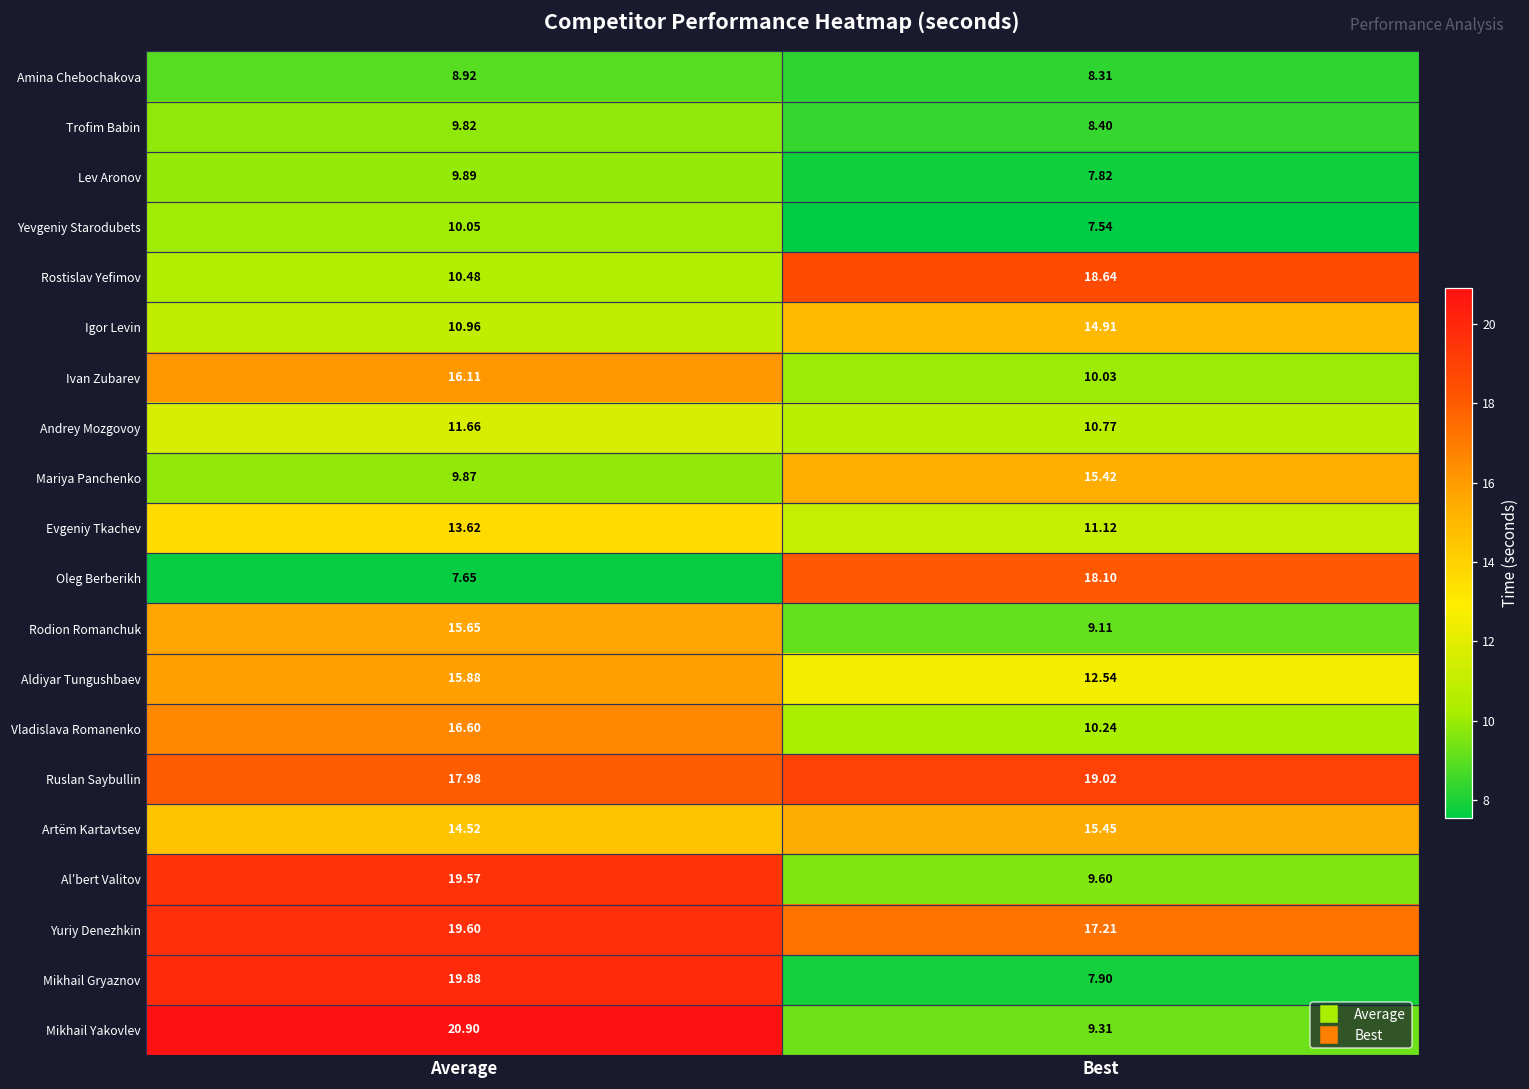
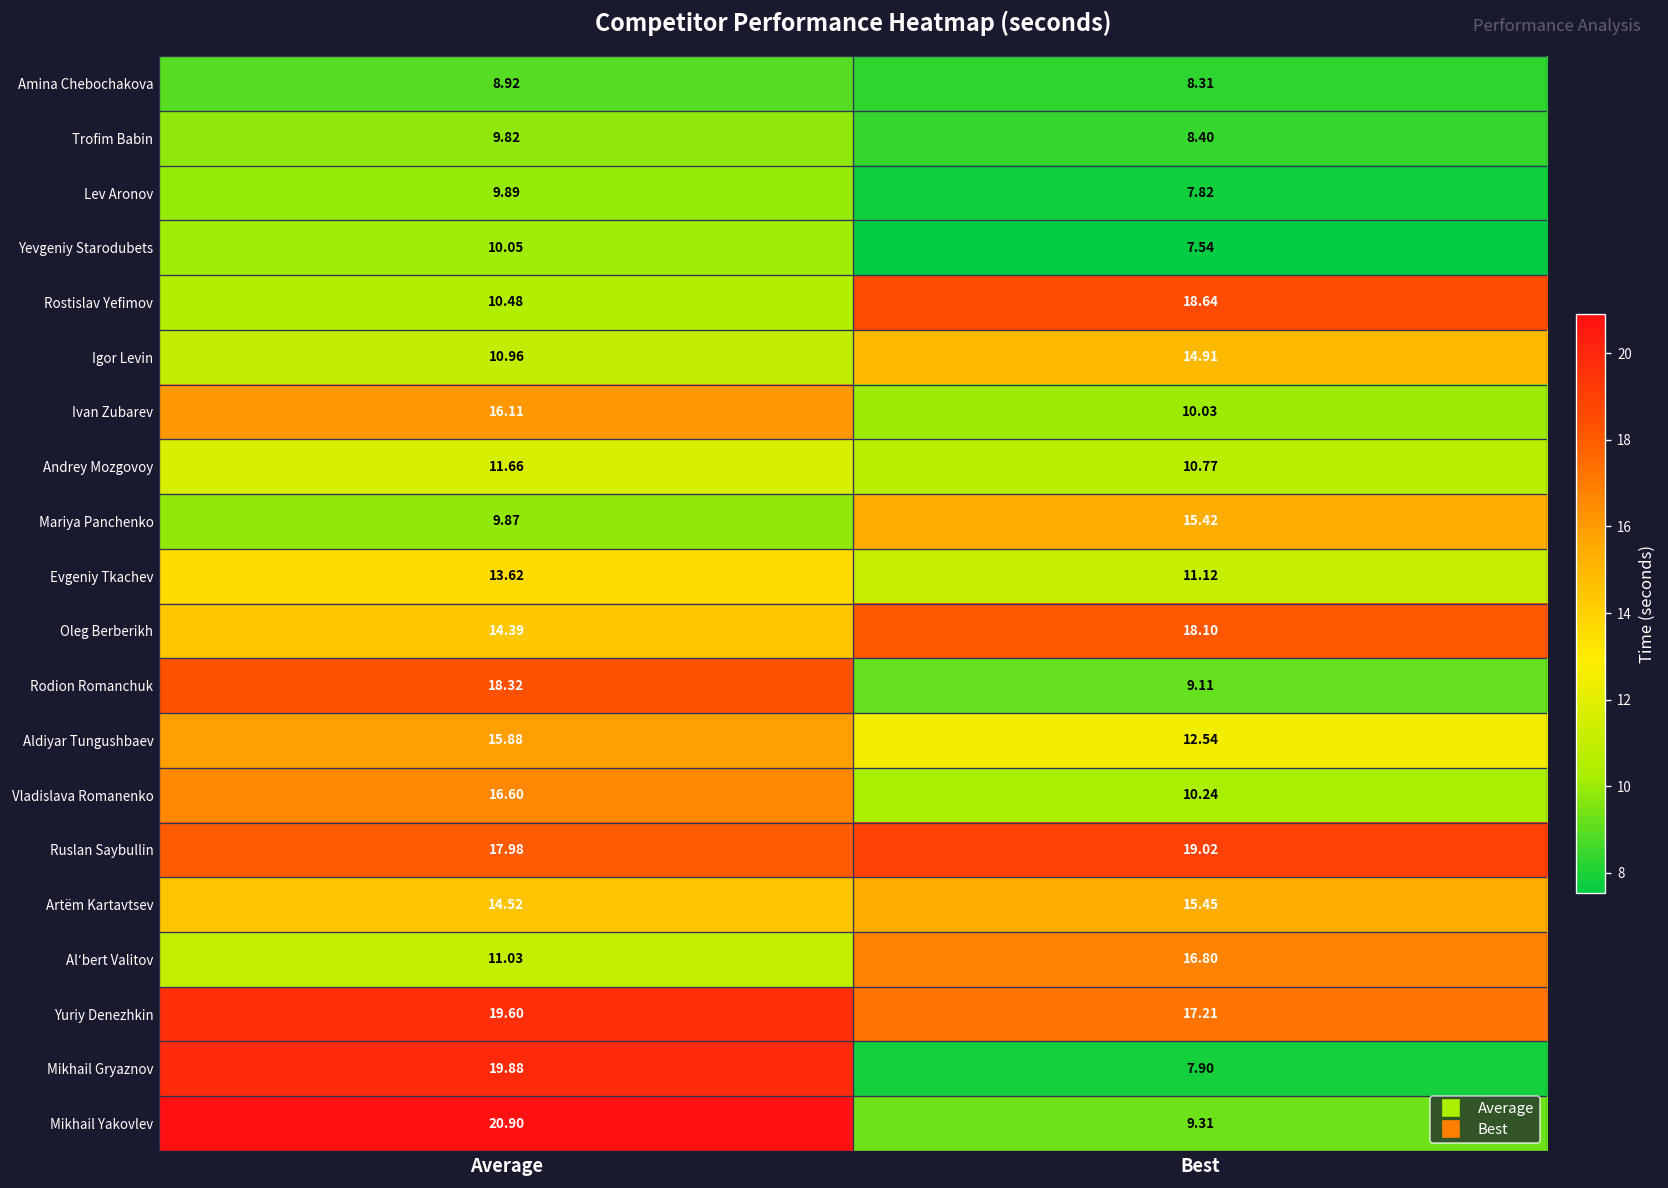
  {
    "Amina Chebochakova": {
      "Average": 8.92,
      "Best": 8.31
    },
    "Trofim Babin": {
      "Average": 9.82,
      "Best": 8.40
    },
    "Lev Aronov": {
      "Average": 9.89,
      "Best": 7.82
    },
    "Yevgeniy Starodubets": {
      "Average": 10.05,
      "Best": 7.54
    },
    "Rostislav Yefimov": {
      "Average": 10.48,
      "Best": 18.64
    },
    "Igor Levin": {
      "Average": 10.96,
      "Best": 14.91
    },
    "Ivan Zubarev": {
      "Average": 16.11,
      "Best": 10.03
    },
    "Andrey Mozgovoy": {
      "Average": 11.66,
      "Best": 10.77
    },
    "Mariya Panchenko": {
      "Average": 9.87,
      "Best": 15.42
    },
    "Evgeniy Tkachev": {
      "Average": 13.62,
      "Best": 11.12
    },
    "Oleg Berberikh": {
-     "Average": 7.65,
+     "Average": 14.39,
      "Best": 18.10
    },
    "Rodion Romanchuk": {
-     "Average": 15.65,
+     "Average": 18.32,
      "Best": 9.11
    },
    "Aldiyar Tungushbaev": {
      "Average": 15.88,
      "Best": 12.54
    },
    "Vladislava Romanenko": {
      "Average": 16.60,
      "Best": 10.24
    },
    "Ruslan Saybullin": {
      "Average": 17.98,
      "Best": 19.02
    },
    "Artëm Kartavtsev": {
      "Average": 14.52,
      "Best": 15.45
    },
    "Alʹbert Valitov": {
-     "Average": 19.57,
-     "Best": 9.60
+     "Average": 11.03,
+     "Best": 16.80
    },
    "Yuriy Denezhkin": {
      "Average": 19.60,
      "Best": 17.21
    },
    "Mikhail Gryaznov": {
      "Average": 19.88,
      "Best": 7.90
    },
    "Mikhail Yakovlev": {
      "Average": 20.90,
      "Best": 9.31
    }
  }
